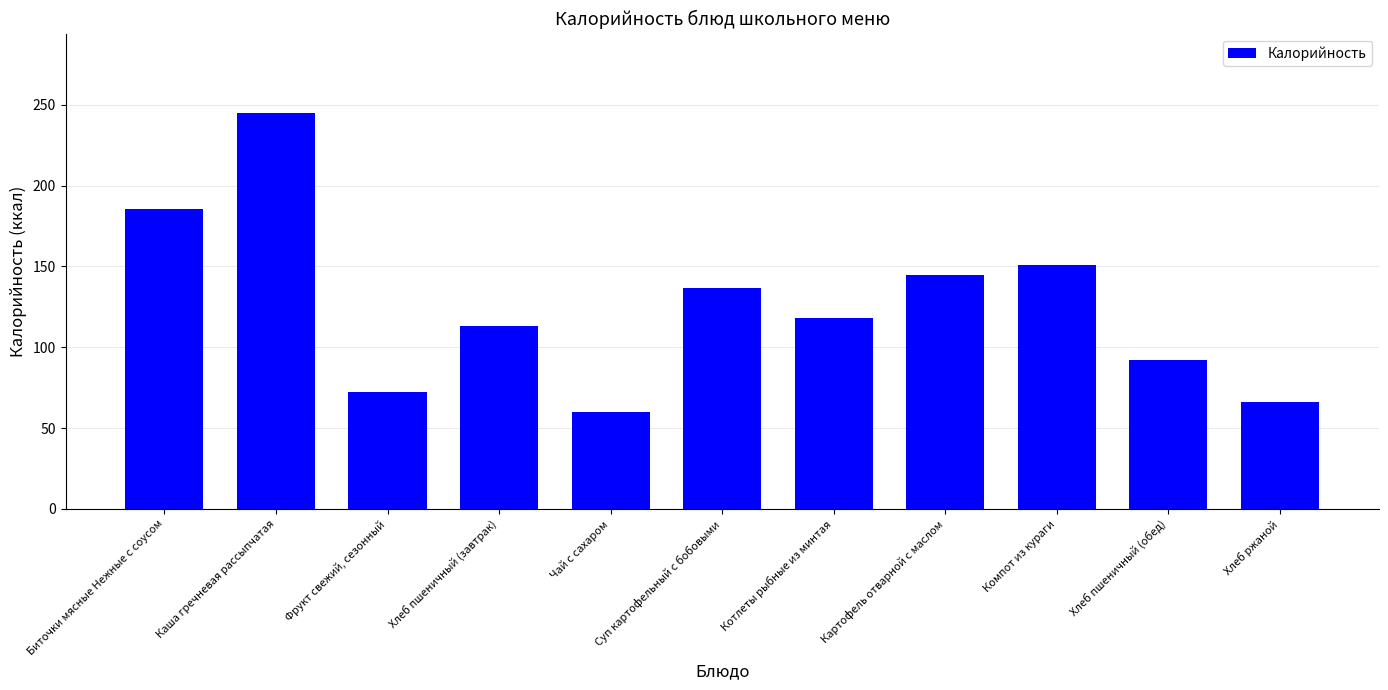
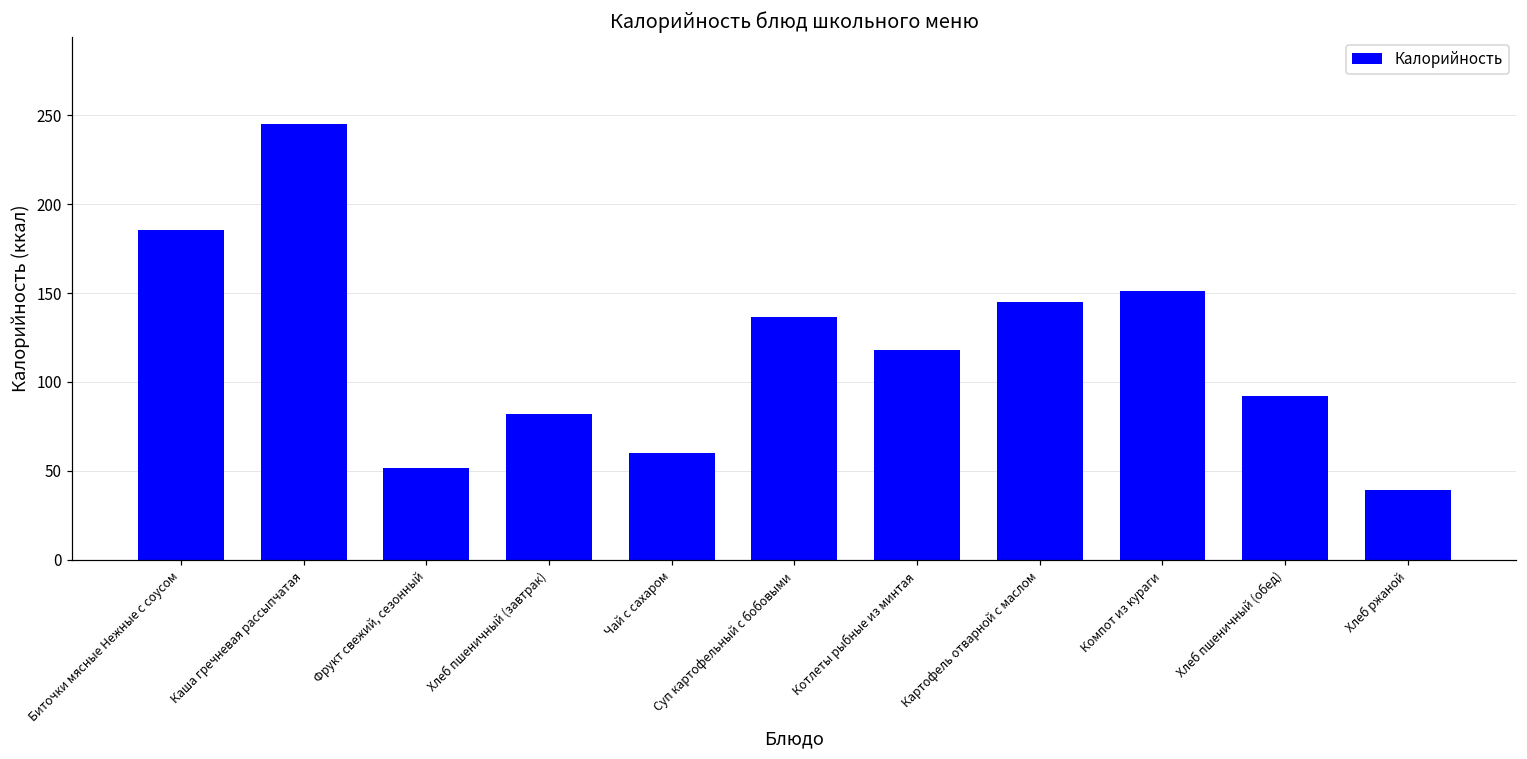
  {
    "Биточки мясные Нежные с соусом": 185,
    "Каша гречневая рассыпчатая": 245,
-   "Фрукт свежий, сезонный": 72,
-   "Хлеб пшеничный (завтрак)": 113,
+   "Фрукт свежий, сезонный": 52,
+   "Хлеб пшеничный (завтрак)": 82,
    "Чай с сахаром": 60,
    "Суп картофельный с бобовыми": 137,
    "Котлеты рыбные из минтая": 118,
    "Картофель отварной с маслом": 145,
    "Компот из кураги": 151,
    "Хлеб пшеничный (обед)": 92,
-   "Хлеб ржаной": 66
+   "Хлеб ржаной": 39
  }
